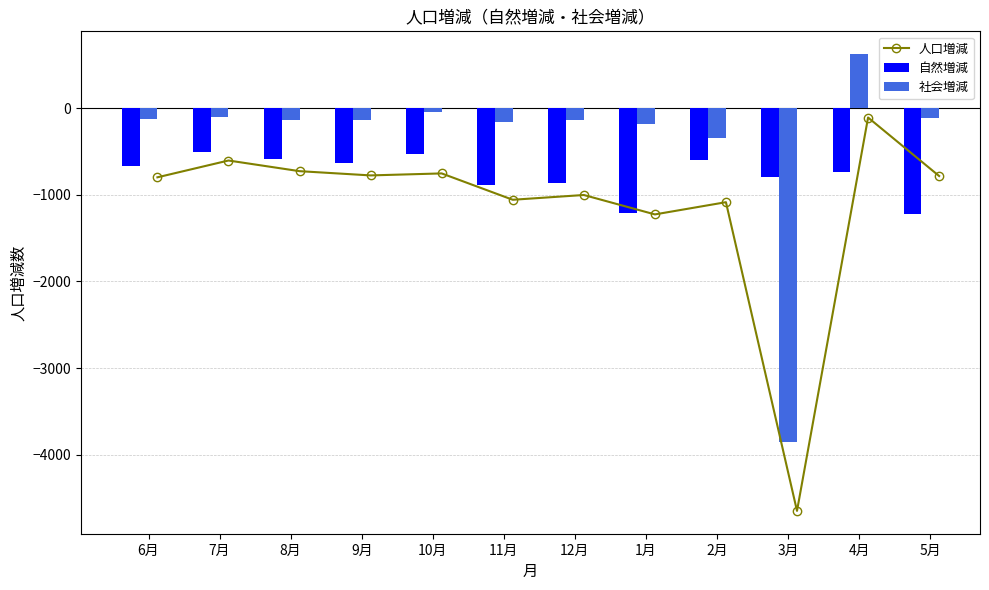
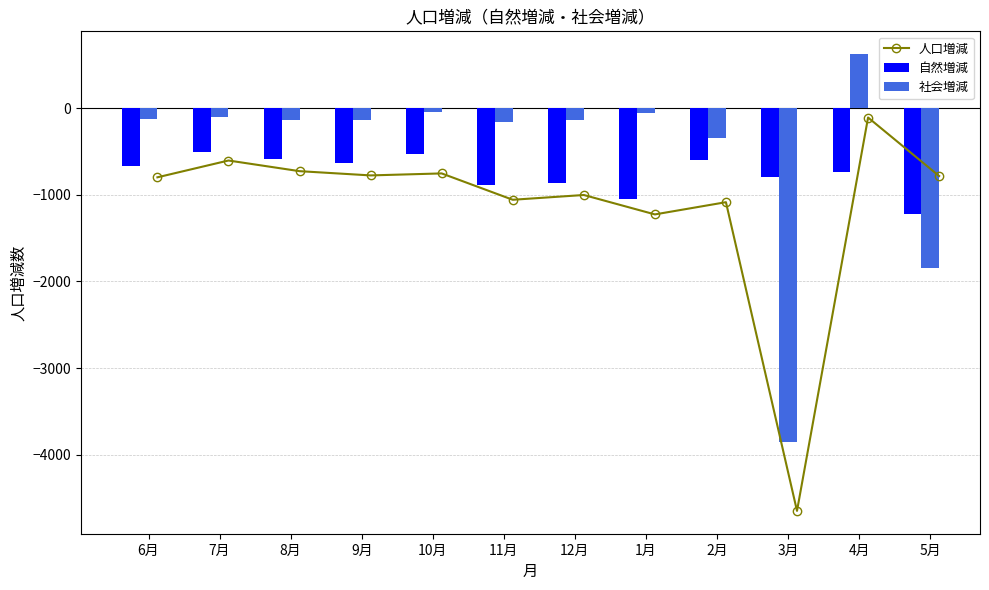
  {
    "自然増減": {
      "6月": -700,
      "7月": -500,
      "8月": -600,
      "9月": -600,
      "10月": -500,
      "11月": -900,
      "12月": -900,
-     "1月": -1200,
+     "1月": -1000,
      "2月": -600,
      "3月": -800,
      "4月": -700,
      "5月": -1200
    },
    "社会増減": {
      "6月": -100,
      "7月": -100,
      "8月": -100,
      "9月": -100,
      "10月": 0,
      "11月": -200,
      "12月": -100,
-     "1月": -200,
+     "1月": -100,
      "2月": -300,
      "3月": -3900,
      "4月": 600,
-     "5月": -100
+     "5月": -1800
    }
  }
